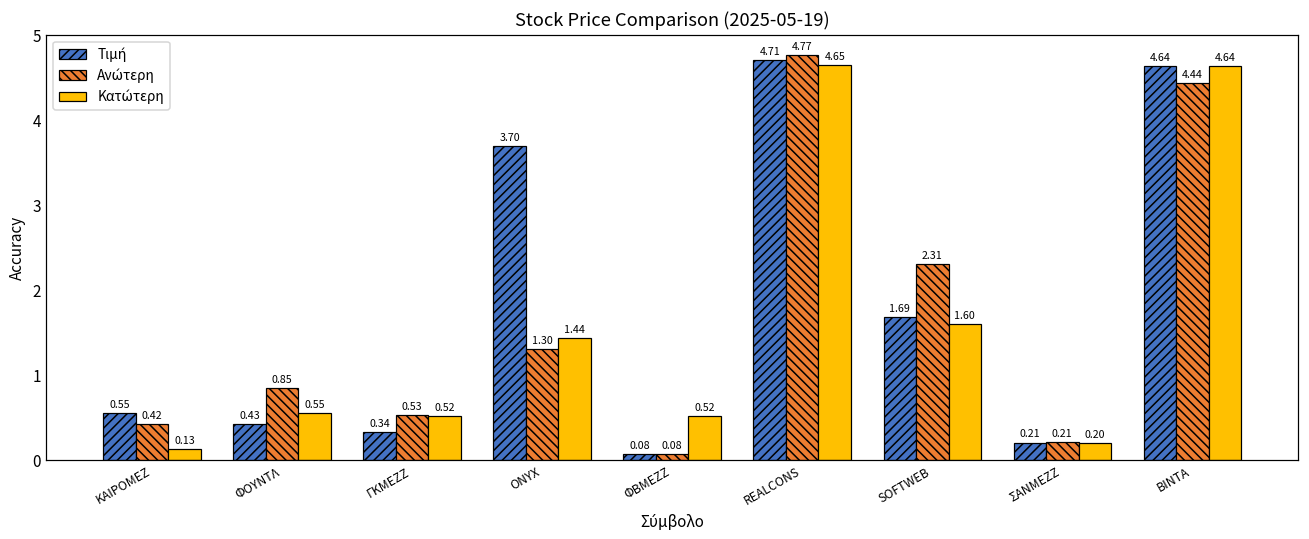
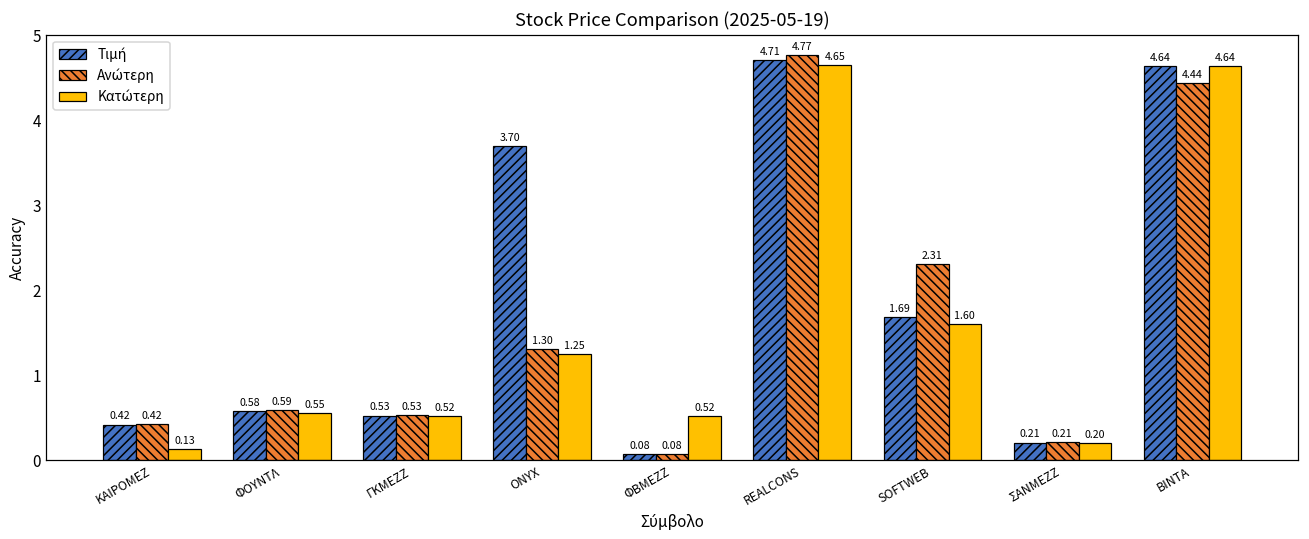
  {
    "Τιμή": {
-     "ΚΑΙΡΟΜΕΖ": 0.55,
-     "ΦΟΥΝΤΛ": 0.43,
-     "ΓΚΜΕΖΖ": 0.34,
+     "ΚΑΙΡΟΜΕΖ": 0.42,
+     "ΦΟΥΝΤΛ": 0.58,
+     "ΓΚΜΕΖΖ": 0.53,
      "ONYX": 3.70,
      "ΦΒΜΕΖΖ": 0.08,
      "REALCONS": 4.71,
      "SOFTWEB": 1.69,
      "ΣΑΝΜΕΖΖ": 0.21,
      "ΒΙΝΤΑ": 4.64
    },
    "Ανώτερη": {
      "ΚΑΙΡΟΜΕΖ": 0.42,
-     "ΦΟΥΝΤΛ": 0.85,
+     "ΦΟΥΝΤΛ": 0.59,
      "ΓΚΜΕΖΖ": 0.53,
      "ONYX": 1.30,
      "ΦΒΜΕΖΖ": 0.08,
      "REALCONS": 4.77,
      "SOFTWEB": 2.31,
      "ΣΑΝΜΕΖΖ": 0.21,
      "ΒΙΝΤΑ": 4.44
    },
    "Κατώτερη": {
      "ΚΑΙΡΟΜΕΖ": 0.13,
      "ΦΟΥΝΤΛ": 0.55,
      "ΓΚΜΕΖΖ": 0.52,
-     "ONYX": 1.44,
+     "ONYX": 1.25,
      "ΦΒΜΕΖΖ": 0.52,
      "REALCONS": 4.65,
      "SOFTWEB": 1.60,
      "ΣΑΝΜΕΖΖ": 0.20,
      "ΒΙΝΤΑ": 4.64
    }
  }
